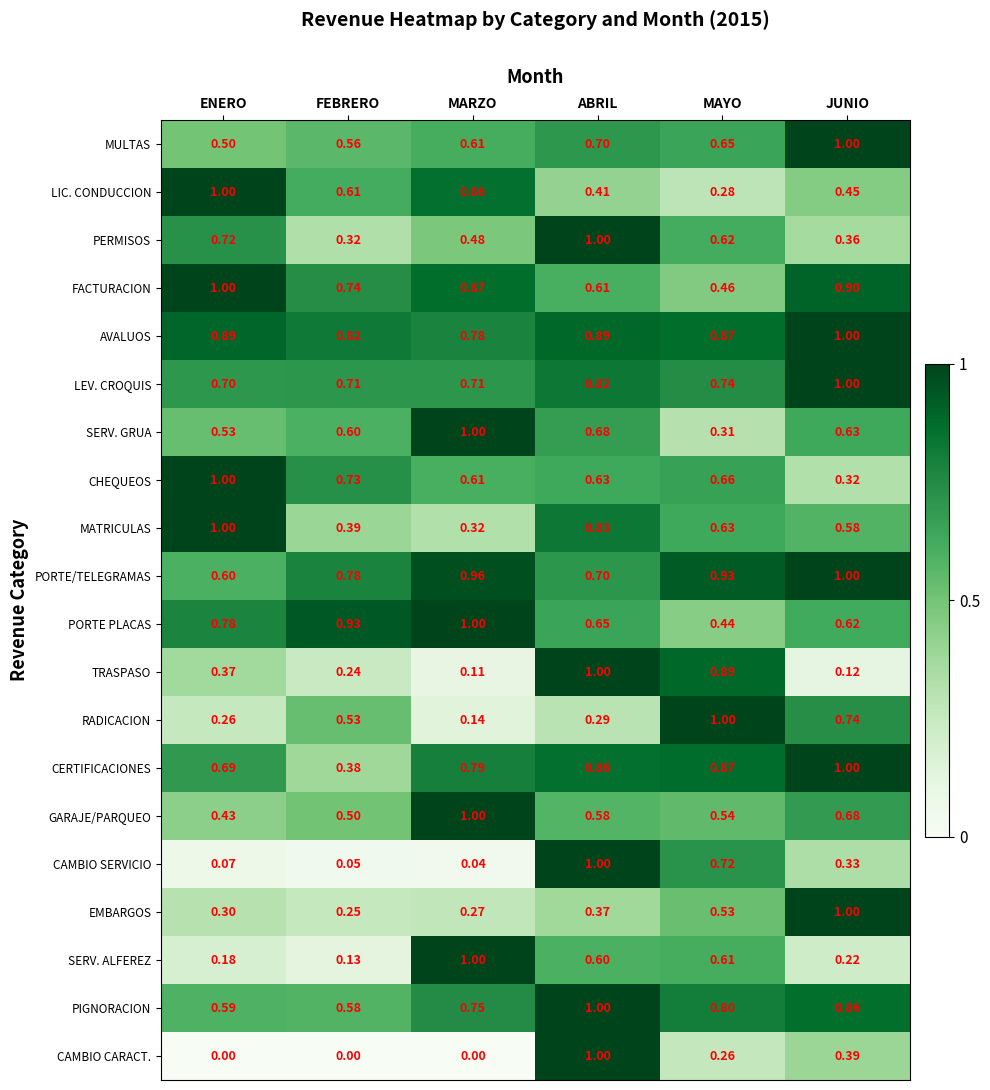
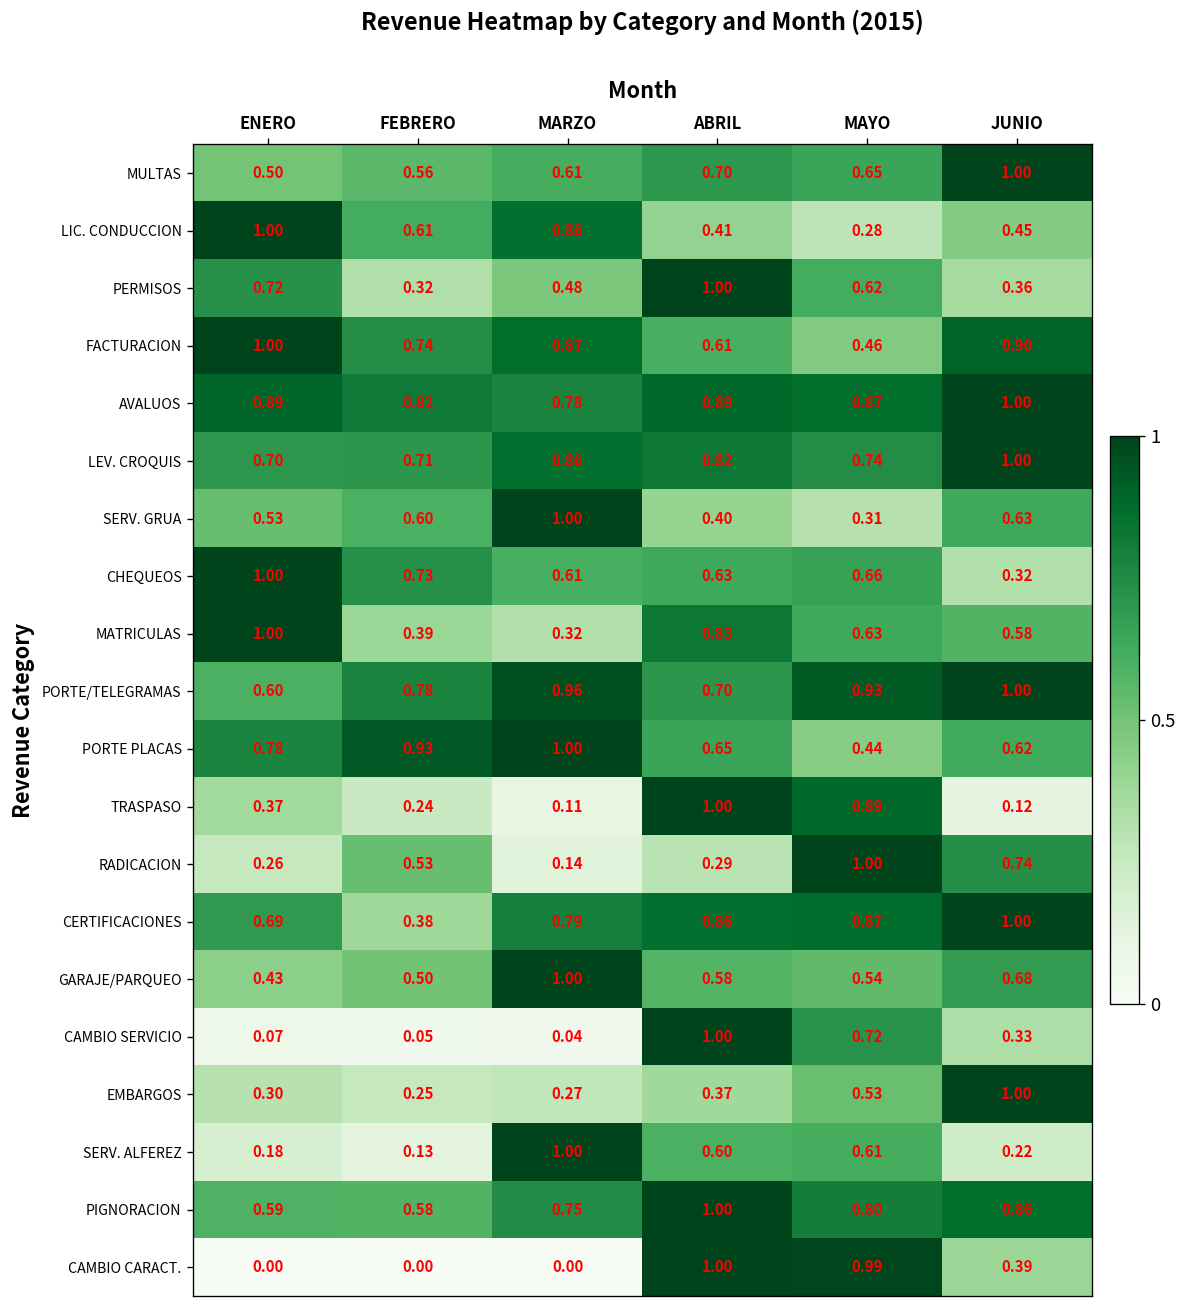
  {
    "MULTAS": {
      "ENERO": 0.50,
      "FEBRERO": 0.56,
      "MARZO": 0.61,
      "ABRIL": 0.70,
      "MAYO": 0.65,
      "JUNIO": 1.00
    },
    "LIC. CONDUCCION": {
      "ENERO": 1.00,
      "FEBRERO": 0.61,
      "MARZO": 0.86,
      "ABRIL": 0.41,
      "MAYO": 0.28,
      "JUNIO": 0.45
    },
    "PERMISOS": {
      "ENERO": 0.72,
      "FEBRERO": 0.32,
      "MARZO": 0.48,
      "ABRIL": 1.00,
      "MAYO": 0.62,
      "JUNIO": 0.36
    },
    "FACTURACION": {
      "ENERO": 1.00,
      "FEBRERO": 0.74,
      "MARZO": 0.87,
      "ABRIL": 0.61,
      "MAYO": 0.46,
      "JUNIO": 0.90
    },
    "AVALUOS": {
      "ENERO": 0.89,
      "FEBRERO": 0.82,
      "MARZO": 0.78,
      "ABRIL": 0.89,
      "MAYO": 0.87,
      "JUNIO": 1.00
    },
    "LEV. CROQUIS": {
      "ENERO": 0.70,
      "FEBRERO": 0.71,
-     "MARZO": 0.71,
+     "MARZO": 0.86,
      "ABRIL": 0.82,
      "MAYO": 0.74,
      "JUNIO": 1.00
    },
    "SERV. GRUA": {
      "ENERO": 0.53,
      "FEBRERO": 0.60,
      "MARZO": 1.00,
-     "ABRIL": 0.68,
+     "ABRIL": 0.40,
      "MAYO": 0.31,
      "JUNIO": 0.63
    },
    "CHEQUEOS": {
      "ENERO": 1.00,
      "FEBRERO": 0.73,
      "MARZO": 0.61,
      "ABRIL": 0.63,
      "MAYO": 0.66,
      "JUNIO": 0.32
    },
    "MATRICULAS": {
      "ENERO": 1.00,
      "FEBRERO": 0.39,
      "MARZO": 0.32,
      "ABRIL": 0.83,
      "MAYO": 0.63,
      "JUNIO": 0.58
    },
    "PORTE/TELEGRAMAS": {
      "ENERO": 0.60,
      "FEBRERO": 0.78,
      "MARZO": 0.96,
      "ABRIL": 0.70,
      "MAYO": 0.93,
      "JUNIO": 1.00
    },
    "PORTE PLACAS": {
      "ENERO": 0.78,
      "FEBRERO": 0.93,
      "MARZO": 1.00,
      "ABRIL": 0.65,
      "MAYO": 0.44,
      "JUNIO": 0.62
    },
    "TRASPASO": {
      "ENERO": 0.37,
      "FEBRERO": 0.24,
      "MARZO": 0.11,
      "ABRIL": 1.00,
      "MAYO": 0.89,
      "JUNIO": 0.12
    },
    "RADICACION": {
      "ENERO": 0.26,
      "FEBRERO": 0.53,
      "MARZO": 0.14,
      "ABRIL": 0.29,
      "MAYO": 1.00,
      "JUNIO": 0.74
    },
    "CERTIFICACIONES": {
      "ENERO": 0.69,
      "FEBRERO": 0.38,
      "MARZO": 0.79,
      "ABRIL": 0.86,
      "MAYO": 0.87,
      "JUNIO": 1.00
    },
    "GARAJE/PARQUEO": {
      "ENERO": 0.43,
      "FEBRERO": 0.50,
      "MARZO": 1.00,
      "ABRIL": 0.58,
      "MAYO": 0.54,
      "JUNIO": 0.68
    },
    "CAMBIO SERVICIO": {
      "ENERO": 0.07,
      "FEBRERO": 0.05,
      "MARZO": 0.04,
      "ABRIL": 1.00,
      "MAYO": 0.72,
      "JUNIO": 0.33
    },
    "EMBARGOS": {
      "ENERO": 0.30,
      "FEBRERO": 0.25,
      "MARZO": 0.27,
      "ABRIL": 0.37,
      "MAYO": 0.53,
      "JUNIO": 1.00
    },
    "SERV. ALFEREZ": {
      "ENERO": 0.18,
      "FEBRERO": 0.13,
      "MARZO": 1.00,
      "ABRIL": 0.60,
      "MAYO": 0.61,
      "JUNIO": 0.22
    },
    "PIGNORACION": {
      "ENERO": 0.59,
      "FEBRERO": 0.58,
      "MARZO": 0.75,
      "ABRIL": 1.00,
      "MAYO": 0.80,
      "JUNIO": 0.86
    },
    "CAMBIO CARACT.": {
      "ENERO": 0.00,
      "FEBRERO": 0.00,
      "MARZO": 0.00,
      "ABRIL": 1.00,
-     "MAYO": 0.26,
+     "MAYO": 0.99,
      "JUNIO": 0.39
    }
  }
